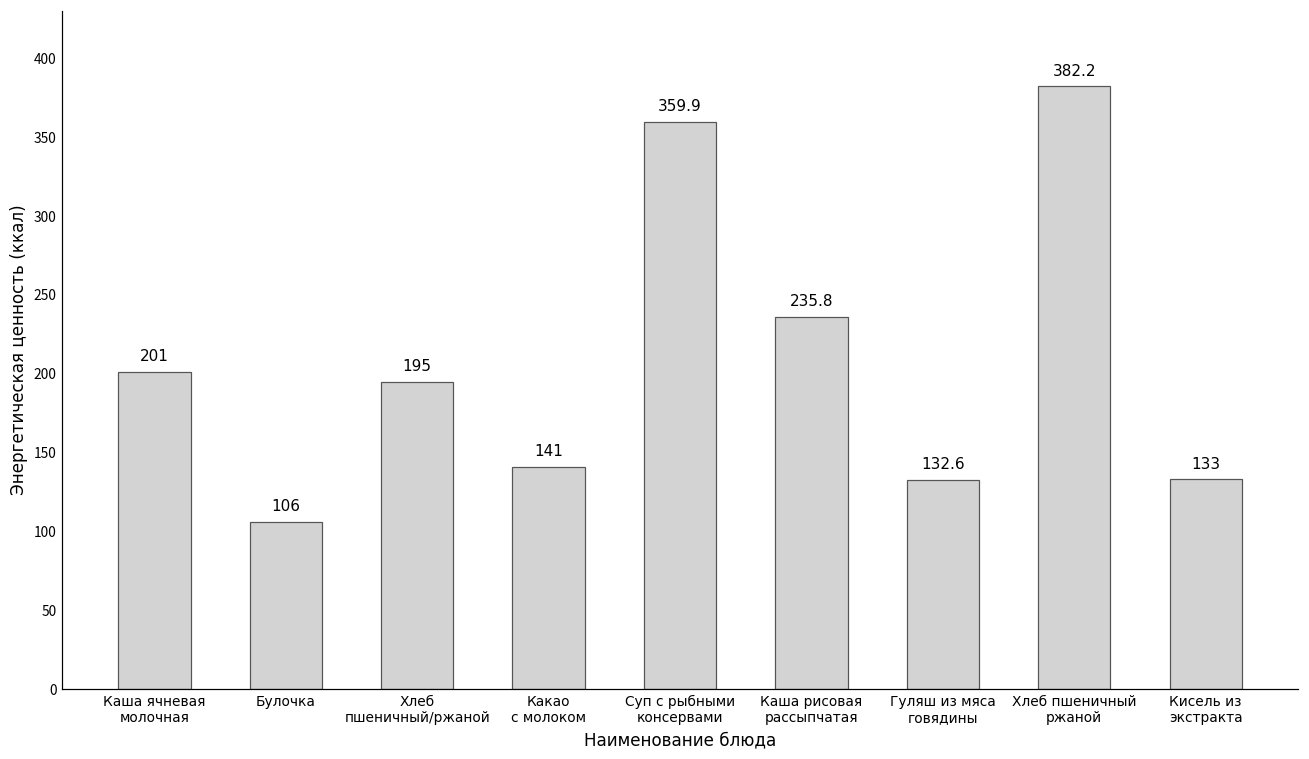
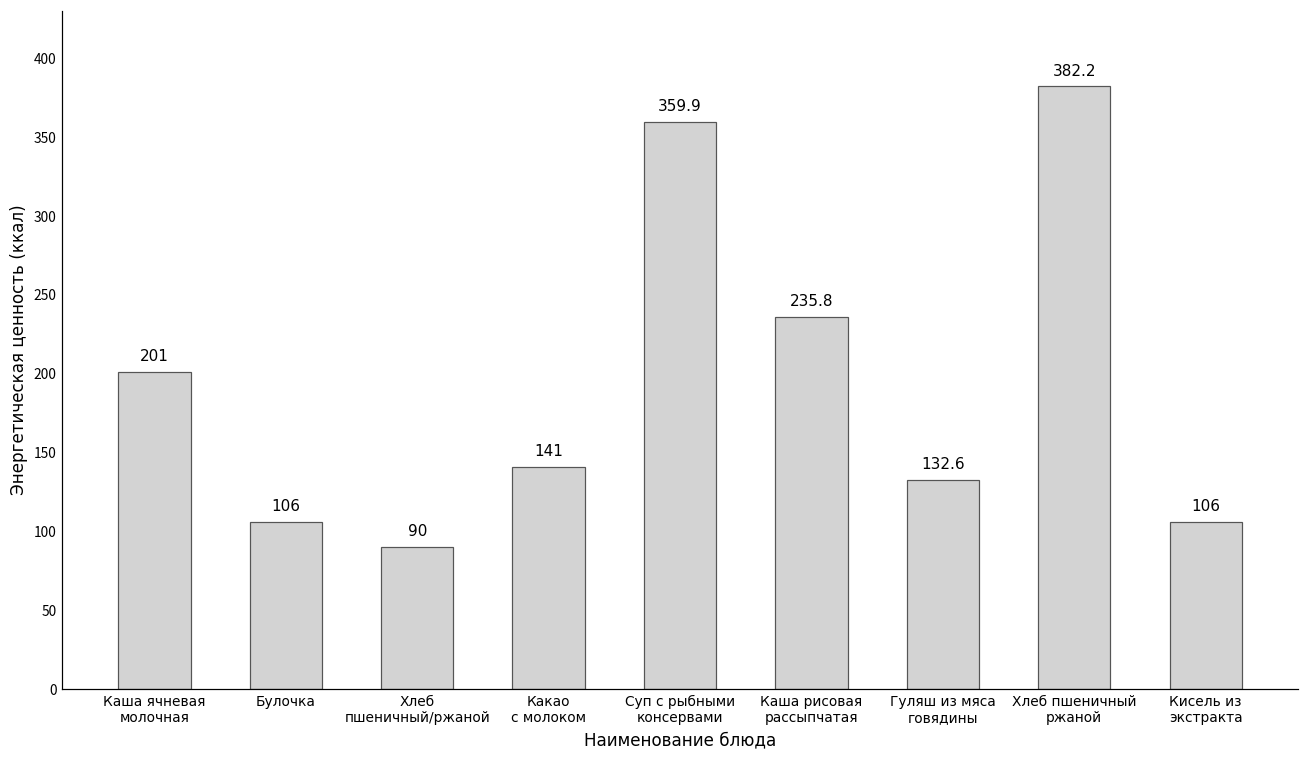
  {
    "Каша ячневая молочная": 201,
    "Булочка": 106,
-   "Хлеб пшеничный/ржаной": 195,
+   "Хлеб пшеничный/ржаной": 90,
    "Какао с молоком": 141,
    "Суп с рыбными консервами": 359.9,
    "Каша рисовая рассыпчатая": 235.8,
    "Гуляш из мяса говядины": 132.6,
    "Хлеб пшеничный ржаной": 382.2,
-   "Кисель из экстракта": 133
+   "Кисель из экстракта": 106
  }
